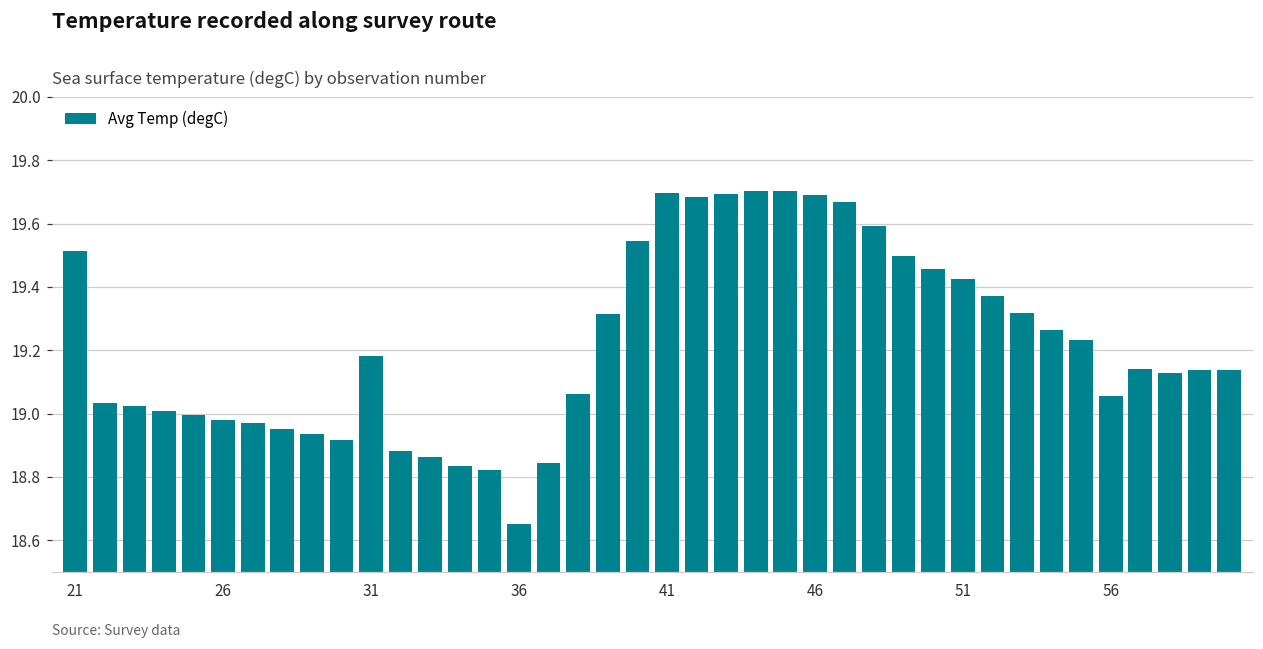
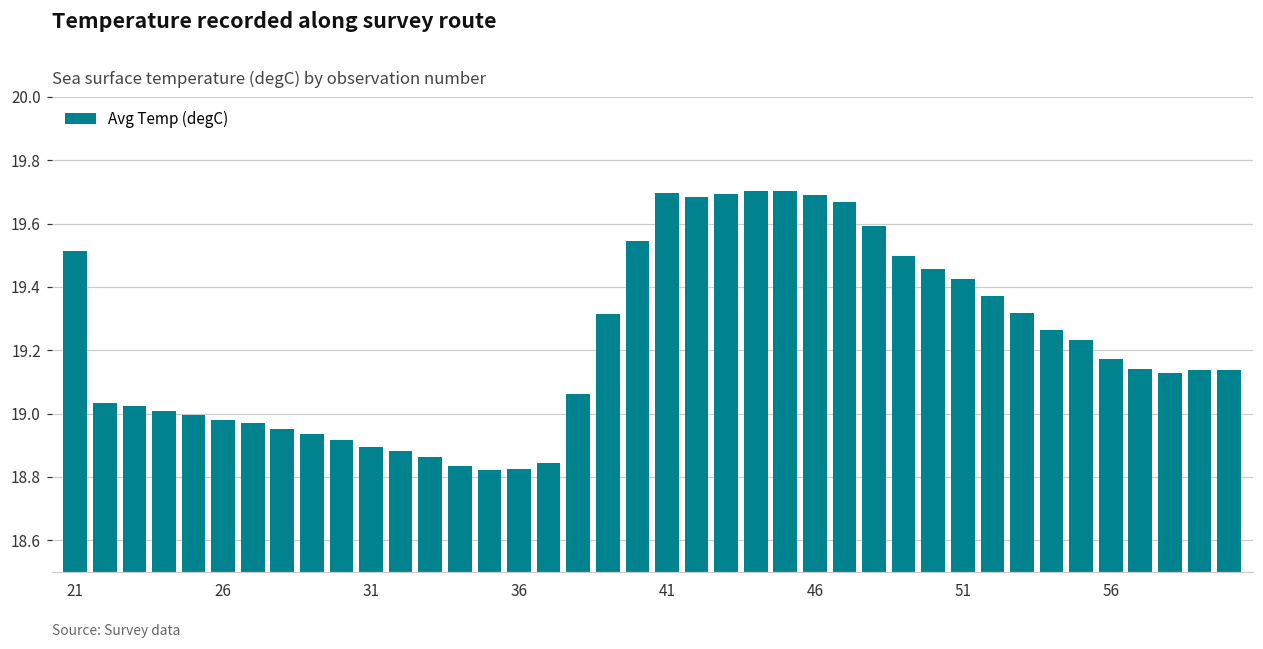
  {
    "21": 19.51,
    "26": 18.98,
-   "31": 19.18,
-   "36": 18.65,
+   "31": 18.89,
+   "36": 18.82,
    "41": 19.70,
    "46": 19.69,
    "51": 19.42,
-   "56": 19.05
+   "56": 19.17
  }
